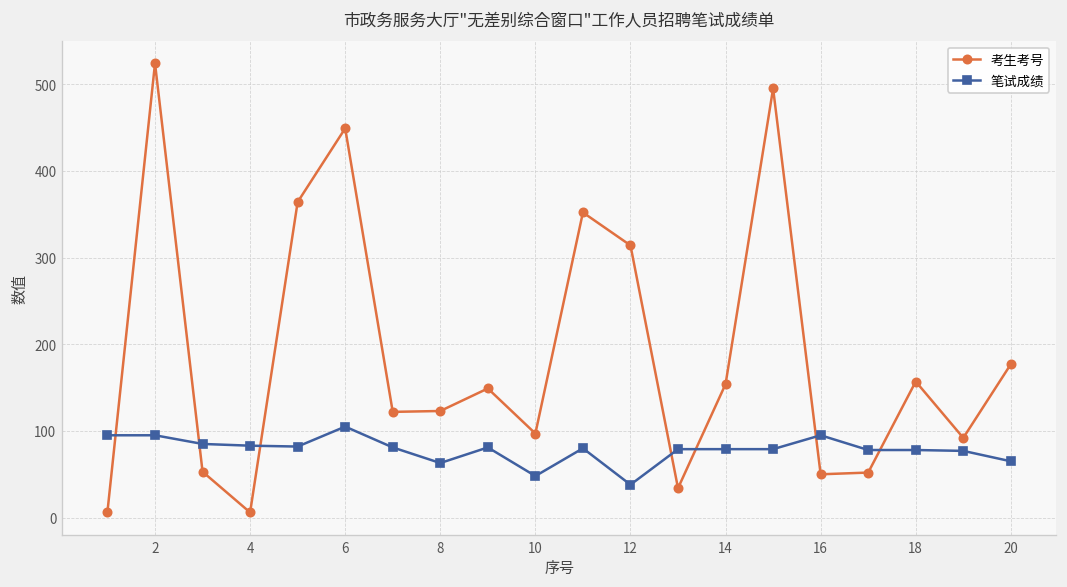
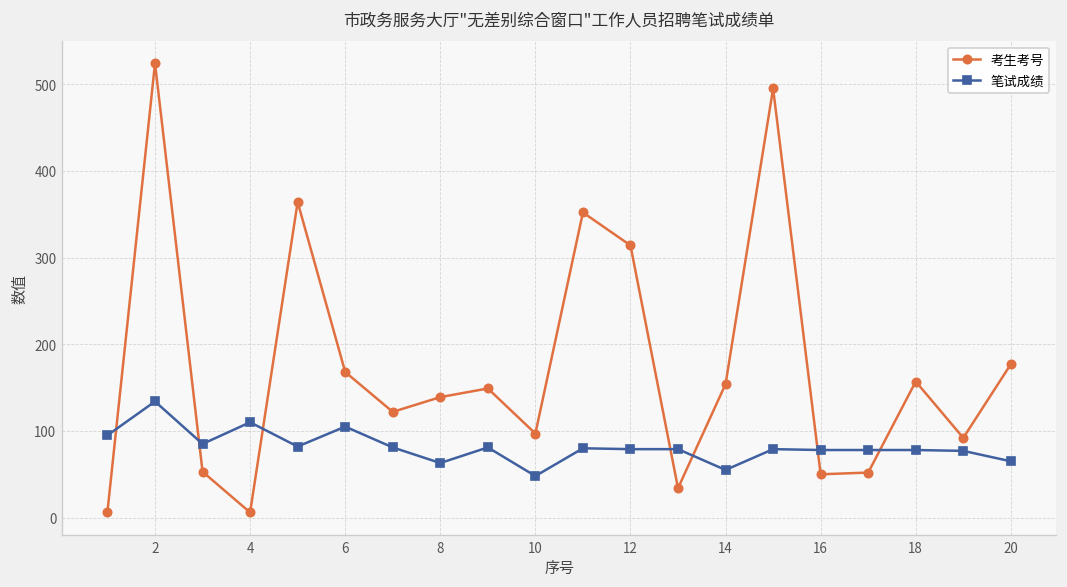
  {
    "考生考号": {
      "2": 520,
      "4": 10,
-     "6": 450,
-     "8": 120,
+     "6": 170,
+     "8": 140,
      "10": 100,
      "12": 310,
      "14": 150,
      "16": 50,
      "18": 160,
      "20": 180
    },
    "笔试成绩": {
-     "2": 100,
-     "4": 80,
+     "2": 130,
+     "4": 110,
      "6": 110,
      "8": 60,
      "10": 50,
-     "12": 40,
-     "14": 80,
-     "16": 100,
+     "12": 80,
+     "14": 60,
+     "16": 80,
      "18": 80,
      "20": 70
    }
  }
